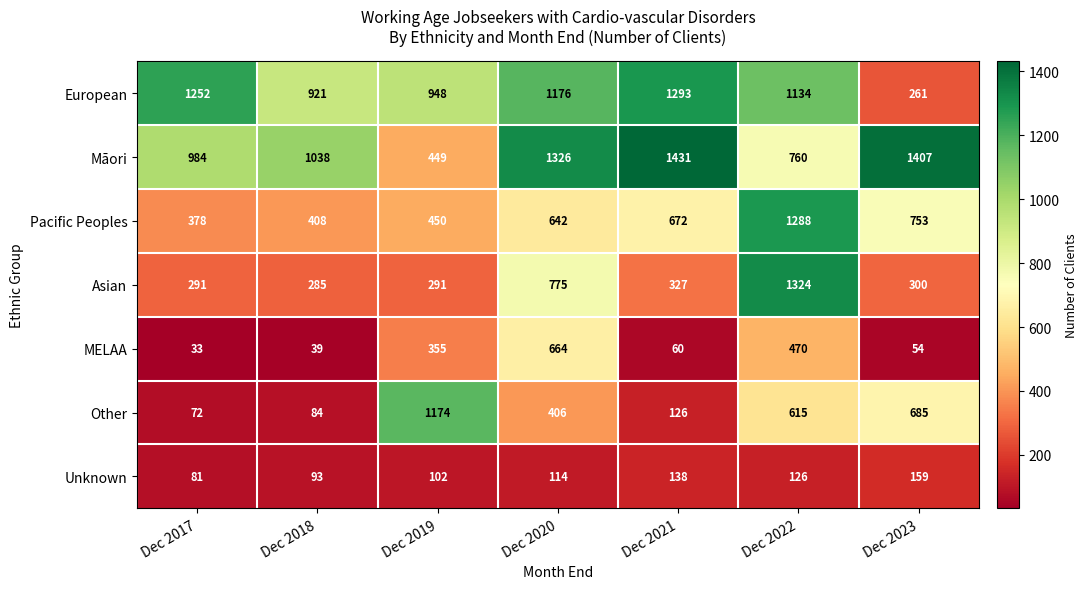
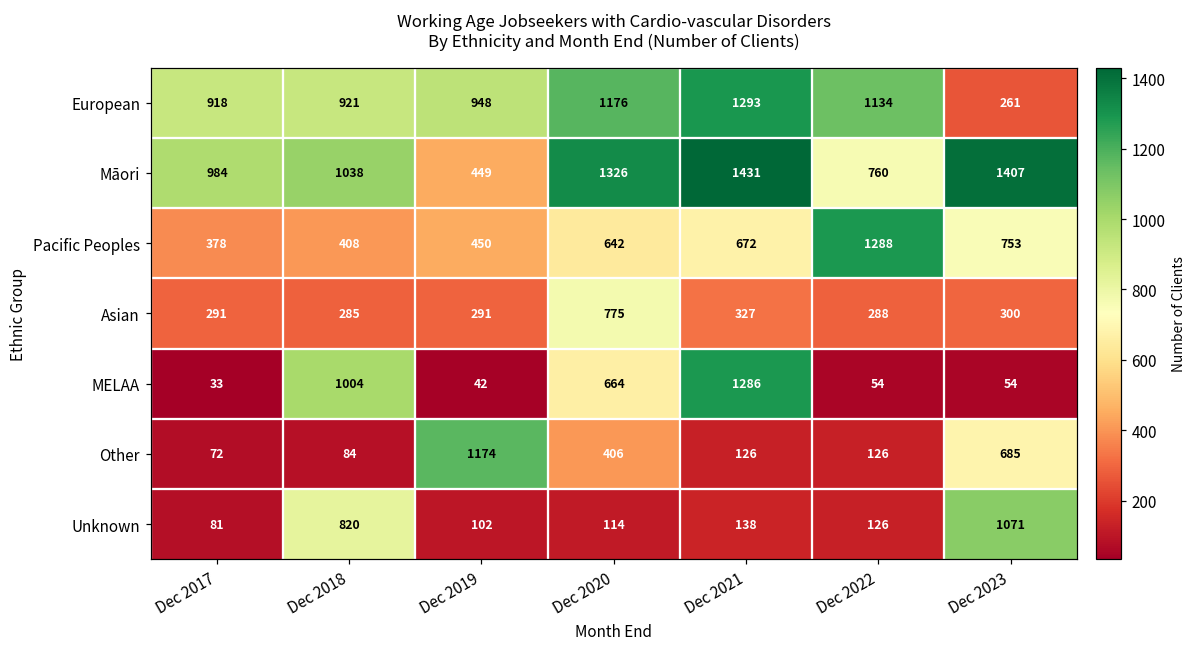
  {
    "European": {
-     "Dec 2017": 1252,
+     "Dec 2017": 918,
      "Dec 2018": 921,
      "Dec 2019": 948,
      "Dec 2020": 1176,
      "Dec 2021": 1293,
      "Dec 2022": 1134,
      "Dec 2023": 261
    },
    "Māori": {
      "Dec 2017": 984,
      "Dec 2018": 1038,
      "Dec 2019": 449,
      "Dec 2020": 1326,
      "Dec 2021": 1431,
      "Dec 2022": 760,
      "Dec 2023": 1407
    },
    "Pacific Peoples": {
      "Dec 2017": 378,
      "Dec 2018": 408,
      "Dec 2019": 450,
      "Dec 2020": 642,
      "Dec 2021": 672,
      "Dec 2022": 1288,
      "Dec 2023": 753
    },
    "Asian": {
      "Dec 2017": 291,
      "Dec 2018": 285,
      "Dec 2019": 291,
      "Dec 2020": 775,
      "Dec 2021": 327,
-     "Dec 2022": 1324,
+     "Dec 2022": 288,
      "Dec 2023": 300
    },
    "MELAA": {
      "Dec 2017": 33,
-     "Dec 2018": 39,
-     "Dec 2019": 355,
+     "Dec 2018": 1004,
+     "Dec 2019": 42,
      "Dec 2020": 664,
-     "Dec 2021": 60,
-     "Dec 2022": 470,
+     "Dec 2021": 1286,
+     "Dec 2022": 54,
      "Dec 2023": 54
    },
    "Other": {
      "Dec 2017": 72,
      "Dec 2018": 84,
      "Dec 2019": 1174,
      "Dec 2020": 406,
      "Dec 2021": 126,
-     "Dec 2022": 615,
+     "Dec 2022": 126,
      "Dec 2023": 685
    },
    "Unknown": {
      "Dec 2017": 81,
-     "Dec 2018": 93,
+     "Dec 2018": 820,
      "Dec 2019": 102,
      "Dec 2020": 114,
      "Dec 2021": 138,
      "Dec 2022": 126,
-     "Dec 2023": 159
+     "Dec 2023": 1071
    }
  }
